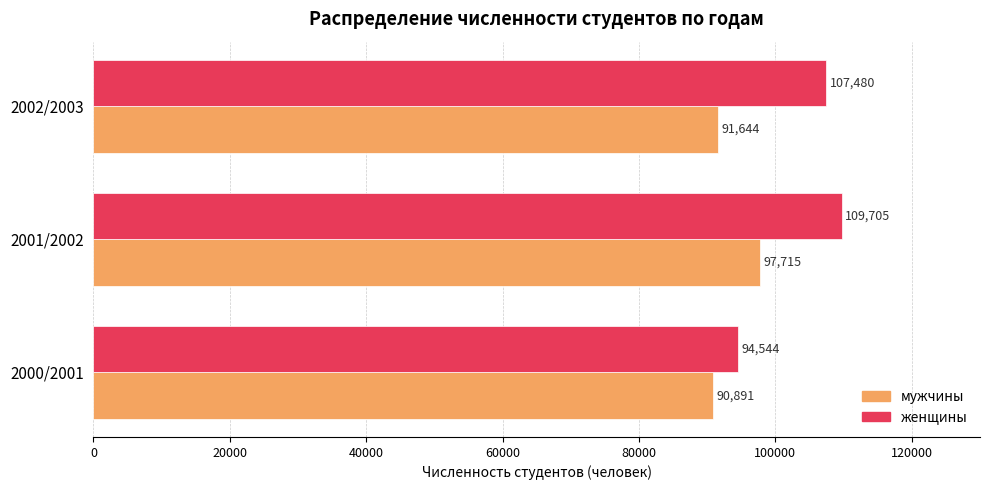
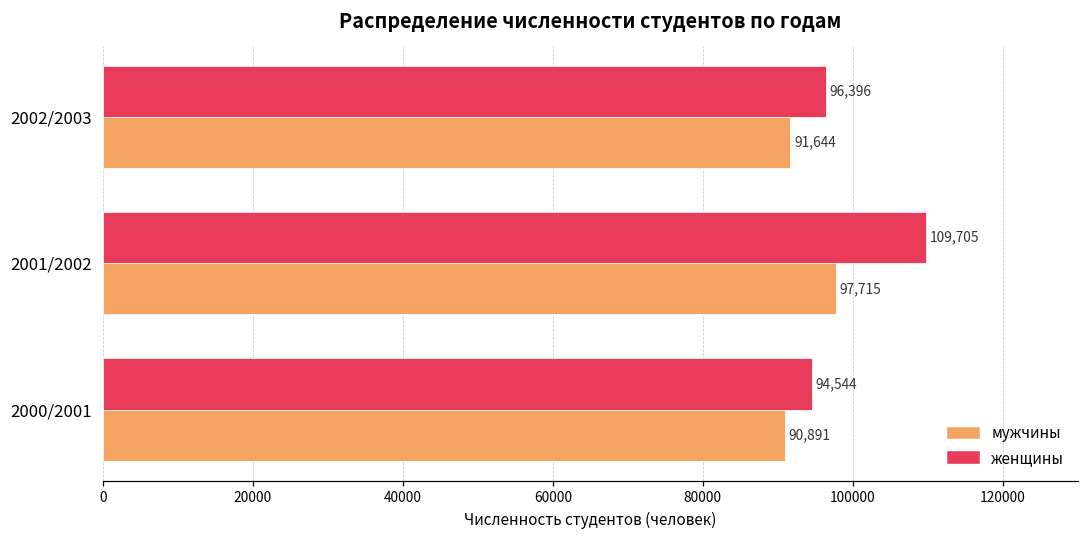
  {
    "мужчины": {
      "2002/2003": "91,644",
      "2001/2002": "97,715",
      "2000/2001": "90,891"
    },
    "женщины": {
-     "2002/2003": "107,480",
+     "2002/2003": "96,396",
      "2001/2002": "109,705",
      "2000/2001": "94,544"
    }
  }
